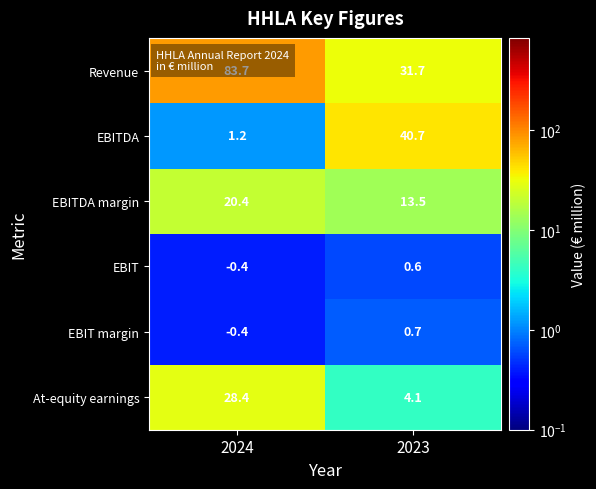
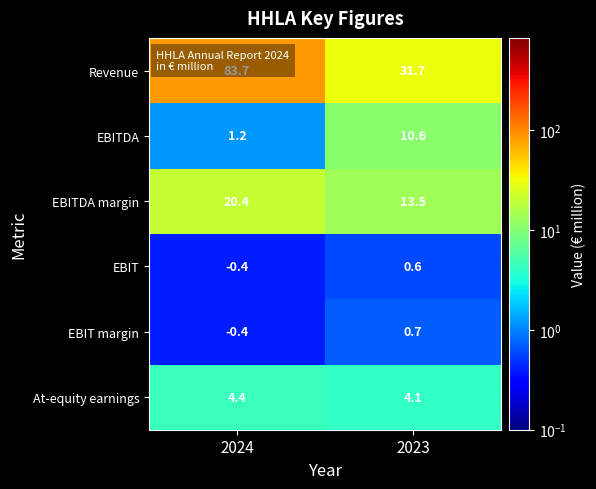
  {
    "Revenue": {
      "2023": 31.7
    },
    "EBITDA": {
      "2024": 1.2,
-     "2023": 40.7
+     "2023": 10.6
    },
    "EBITDA margin": {
      "2024": 20.4,
      "2023": 13.5
    },
    "EBIT": {
      "2024": -0.4,
      "2023": 0.6
    },
    "EBIT margin": {
      "2024": -0.4,
      "2023": 0.7
    },
    "At-equity earnings": {
-     "2024": 28.4,
+     "2024": 4.4,
      "2023": 4.1
    }
  }
